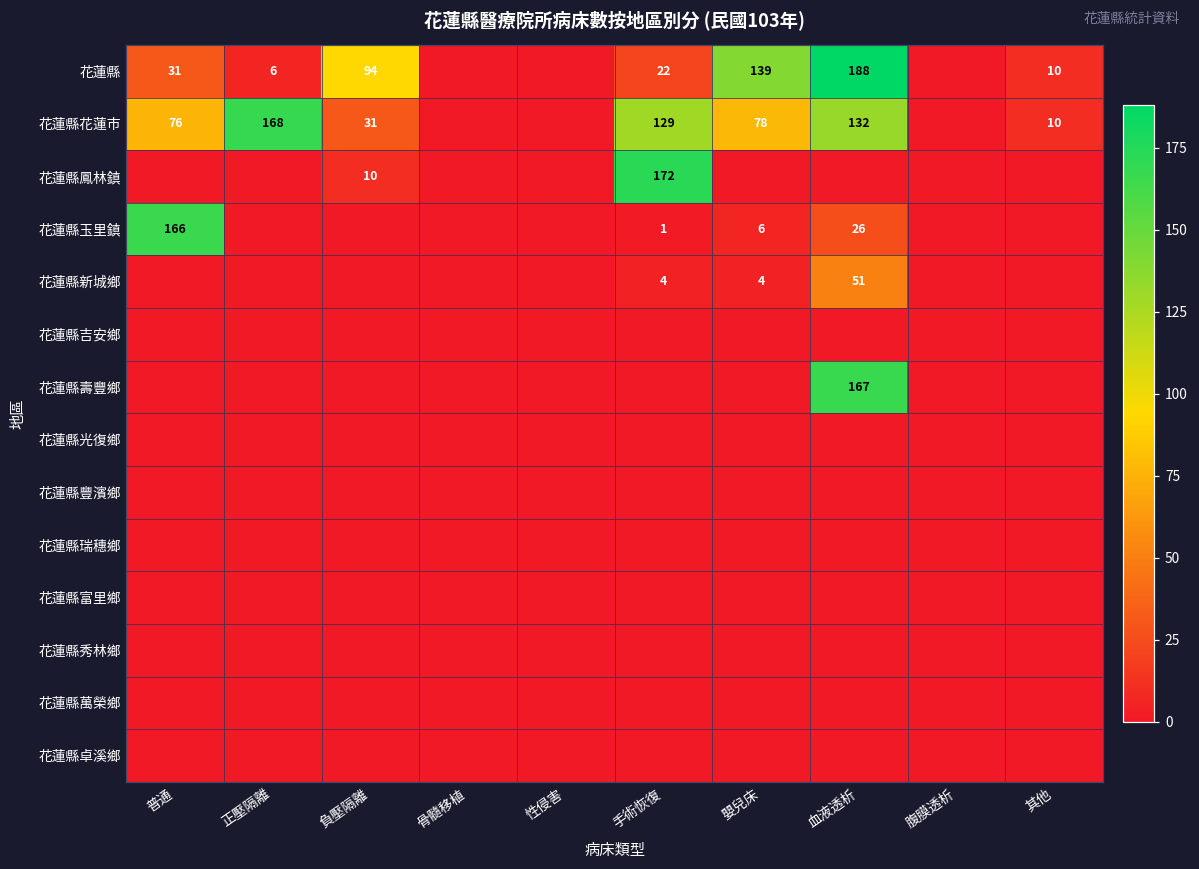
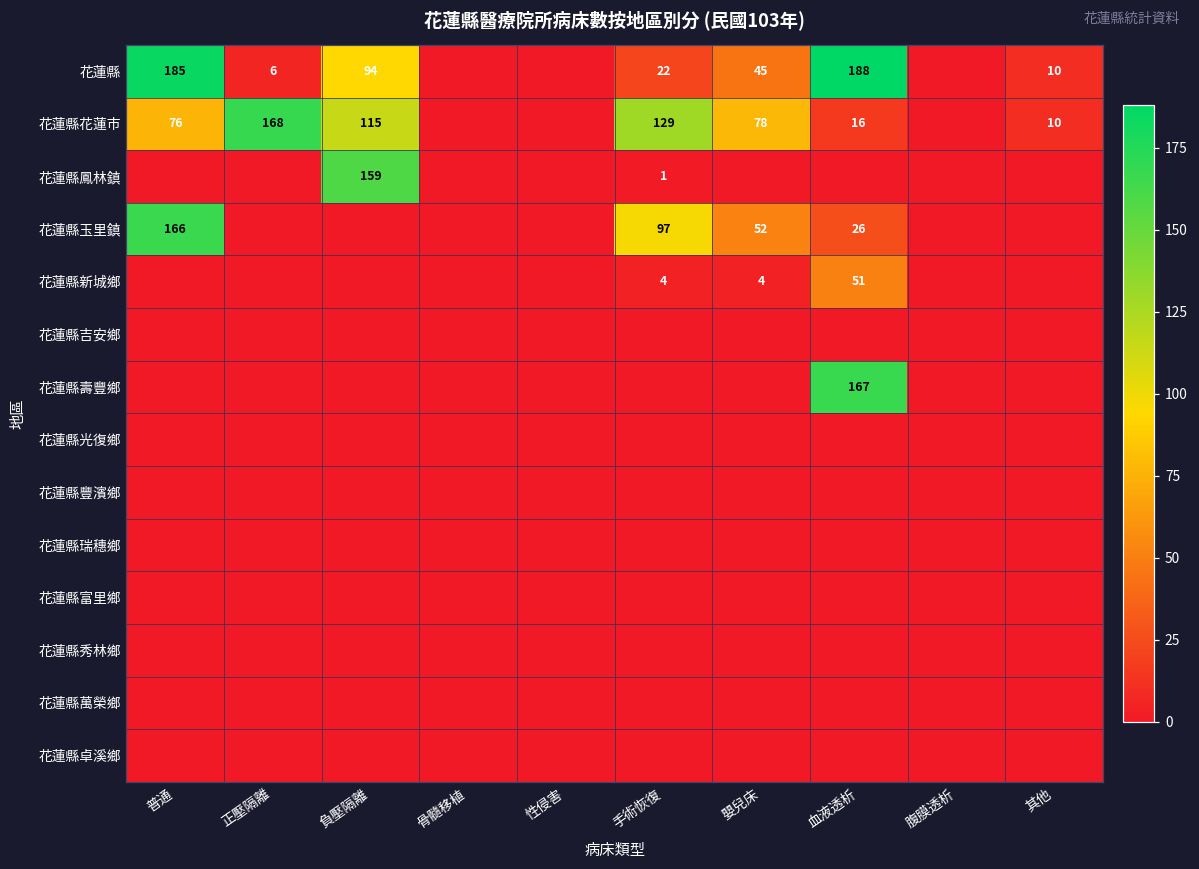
  {
    "花蓮縣": {
-     "普通": 31,
+     "普通": 185,
      "正壓隔離": 6,
      "負壓隔離": 94,
      "手術恢復": 22,
-     "嬰兒床": 139,
+     "嬰兒床": 45,
      "血液透析": 188,
      "其他": 10
    },
    "花蓮縣花蓮市": {
      "普通": 76,
      "正壓隔離": 168,
-     "負壓隔離": 31,
+     "負壓隔離": 115,
      "手術恢復": 129,
      "嬰兒床": 78,
-     "血液透析": 132,
+     "血液透析": 16,
      "其他": 10
    },
    "花蓮縣鳳林鎮": {
-     "負壓隔離": 10,
-     "手術恢復": 172
+     "負壓隔離": 159,
+     "手術恢復": 1
    },
    "花蓮縣玉里鎮": {
      "普通": 166,
-     "手術恢復": 1,
-     "嬰兒床": 6,
+     "手術恢復": 97,
+     "嬰兒床": 52,
      "血液透析": 26
    },
    "花蓮縣新城鄉": {
      "手術恢復": 4,
      "嬰兒床": 4,
      "血液透析": 51
    },
    "花蓮縣壽豐鄉": {
      "血液透析": 167
    }
  }
